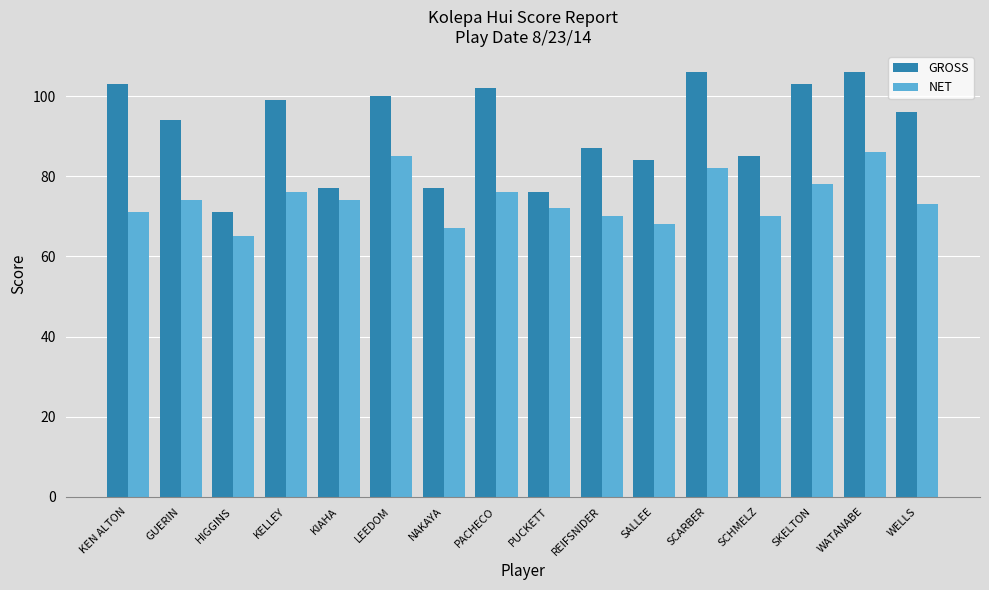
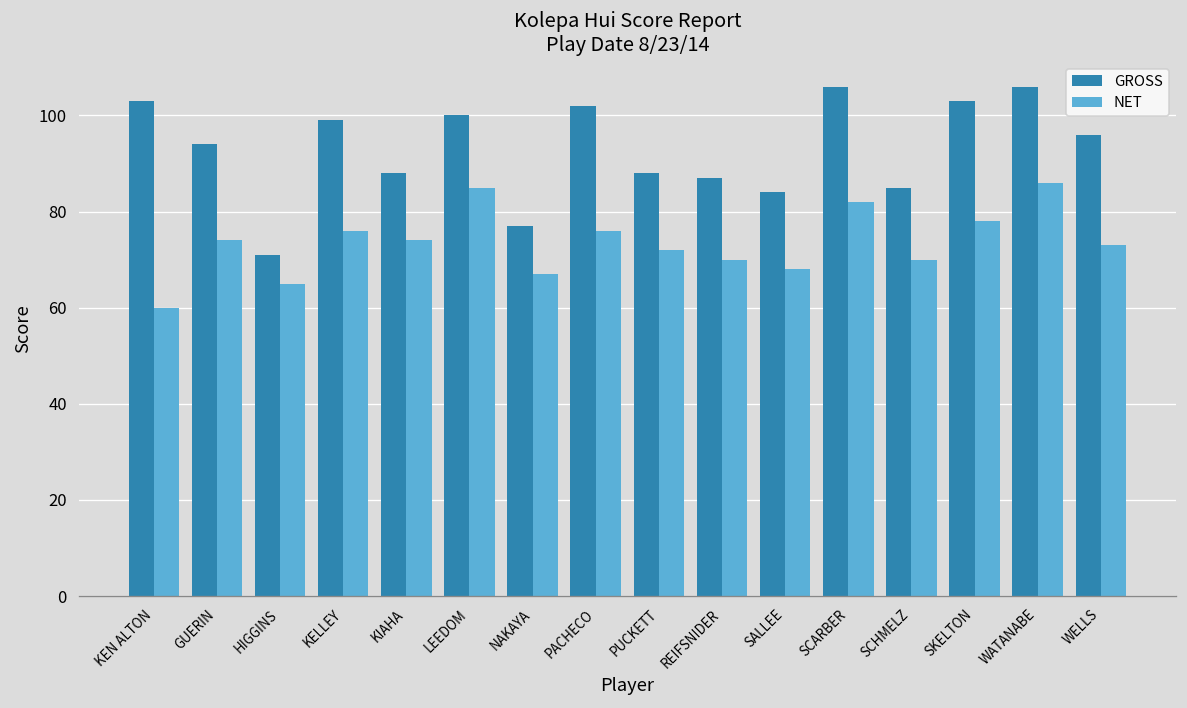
  {
    "GROSS": {
      "KEN ALTON": 103,
      "GUERIN": 94,
      "HIGGINS": 71,
      "KELLEY": 99,
-     "KIAHA": 77,
+     "KIAHA": 88,
      "LEEDOM": 100,
      "NAKAYA": 77,
      "PACHECO": 102,
-     "PUCKETT": 76,
+     "PUCKETT": 88,
      "REIFSNIDER": 87,
      "SALLEE": 84,
      "SCARBER": 106,
      "SCHMELZ": 85,
      "SKELTON": 103,
      "WATANABE": 106,
      "WELLS": 96
    },
    "NET": {
-     "KEN ALTON": 71,
+     "KEN ALTON": 60,
      "GUERIN": 74,
      "HIGGINS": 65,
      "KELLEY": 76,
      "KIAHA": 74,
      "LEEDOM": 85,
      "NAKAYA": 67,
      "PACHECO": 76,
      "PUCKETT": 72,
      "REIFSNIDER": 70,
      "SALLEE": 68,
      "SCARBER": 82,
      "SCHMELZ": 70,
      "SKELTON": 78,
      "WATANABE": 86,
      "WELLS": 73
    }
  }
